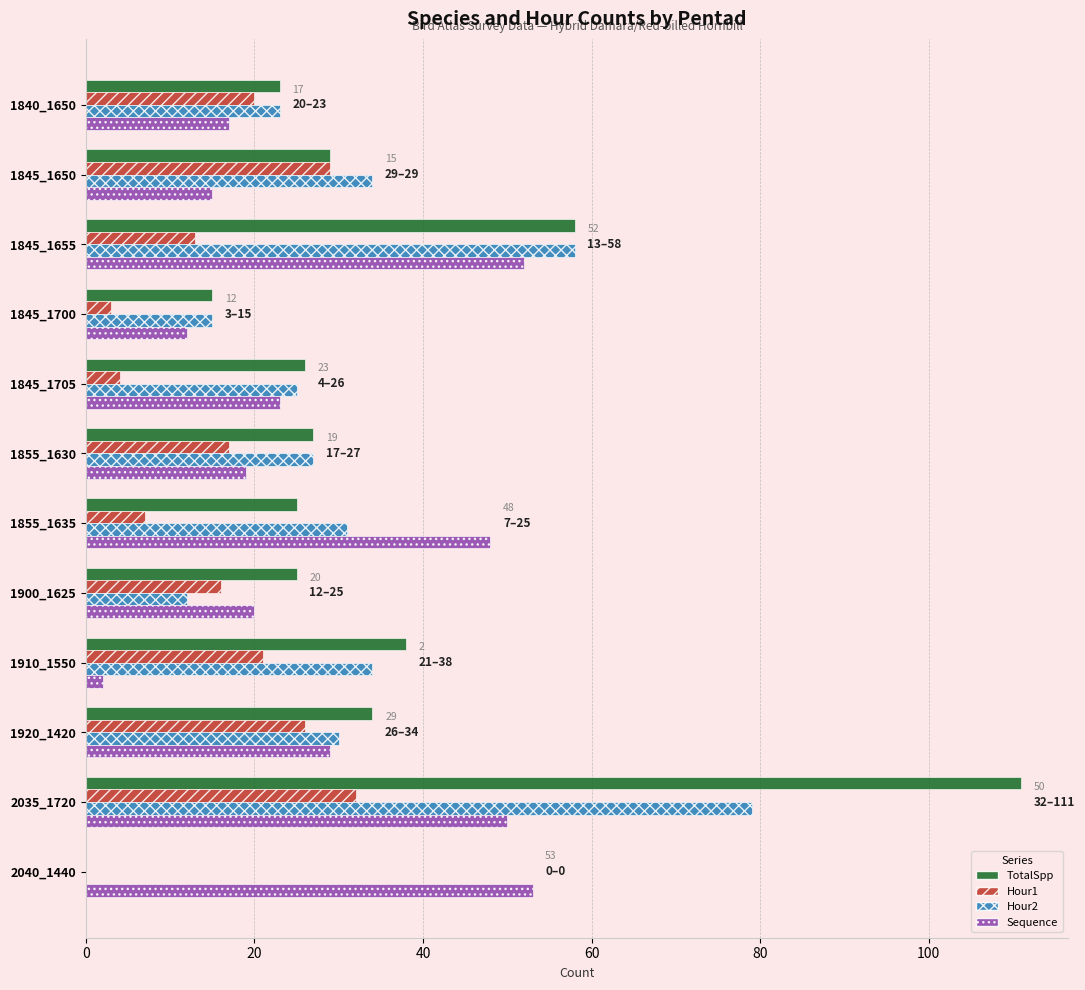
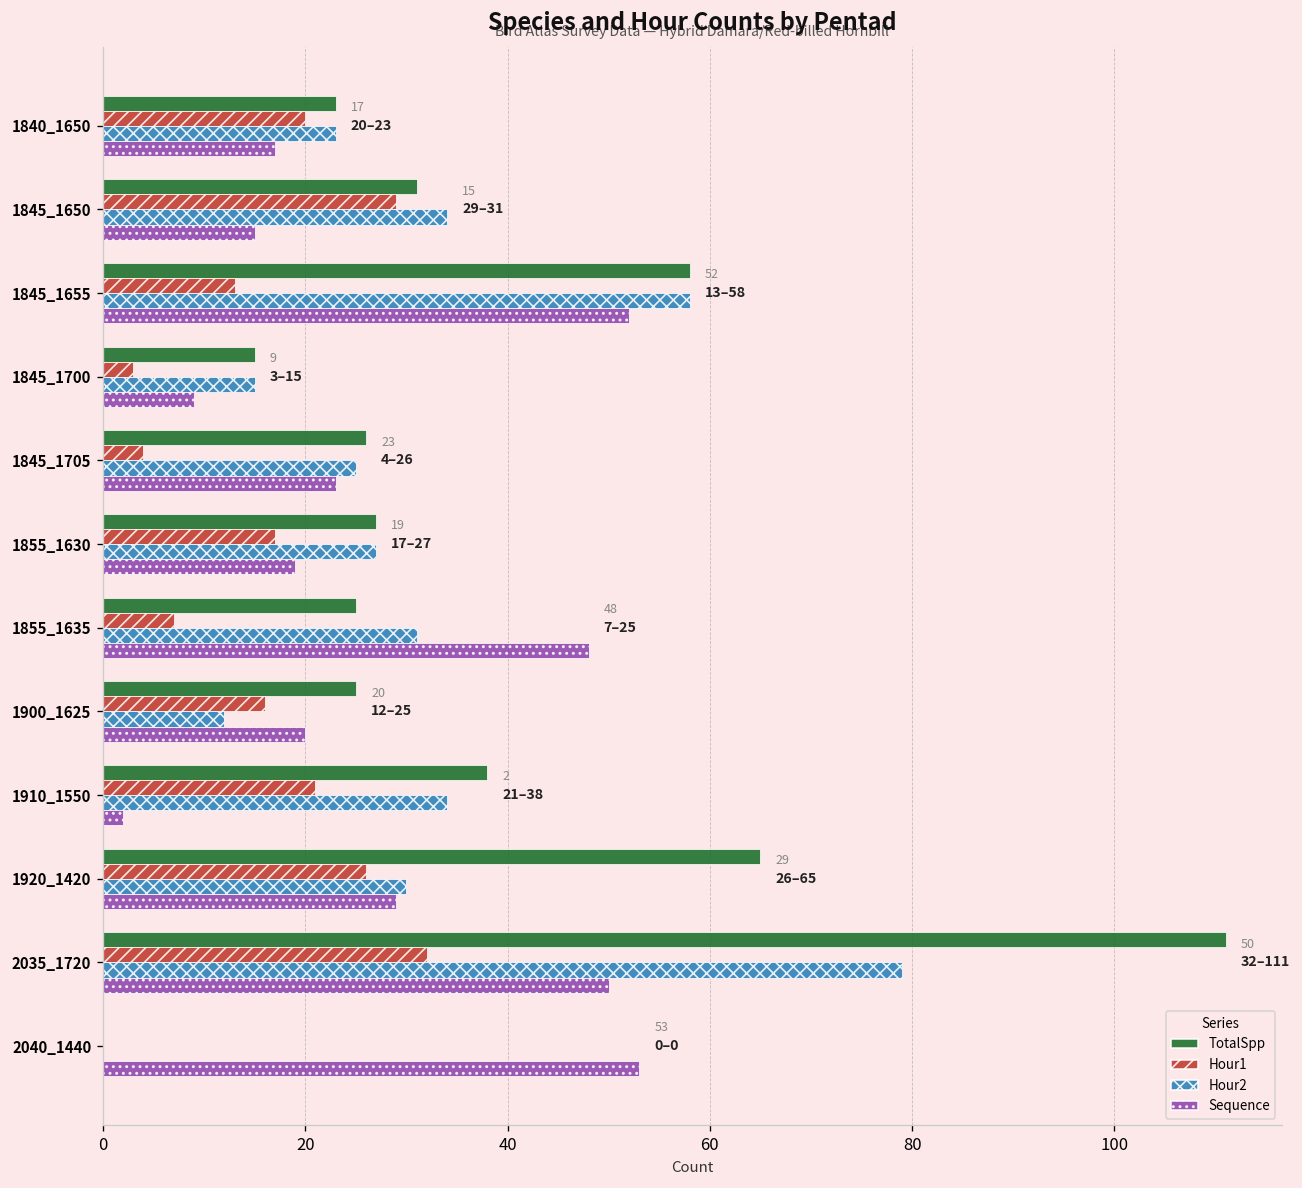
  {
    "TotalSpp": {
-     "1845_1650": 29,
+     "1845_1650": 31,
      "1845_1705": 26,
      "1900_1625": 25,
      "1910_1550": 38,
-     "1920_1420": 34,
+     "1920_1420": 65,
      "2035_1720": 111
    },
    "Hour1": {
      "1840_1650": 20,
      "1845_1650": 29,
      "1845_1655": 13,
      "1845_1700": 3,
      "1845_1705": 4,
      "1855_1630": 17,
      "1855_1635": 7,
      "1900_1625": 16,
      "1910_1550": 21,
      "1920_1420": 26,
      "2035_1720": 32,
      "2040_1440": 0
    },
    "Hour2": {
      "1840_1650": 23,
      "1845_1655": 58,
      "1845_1700": 15,
      "1855_1630": 27
    },
    "Sequence": {
-     "1845_1700": 12
+     "1845_1700": 9
    }
  }
